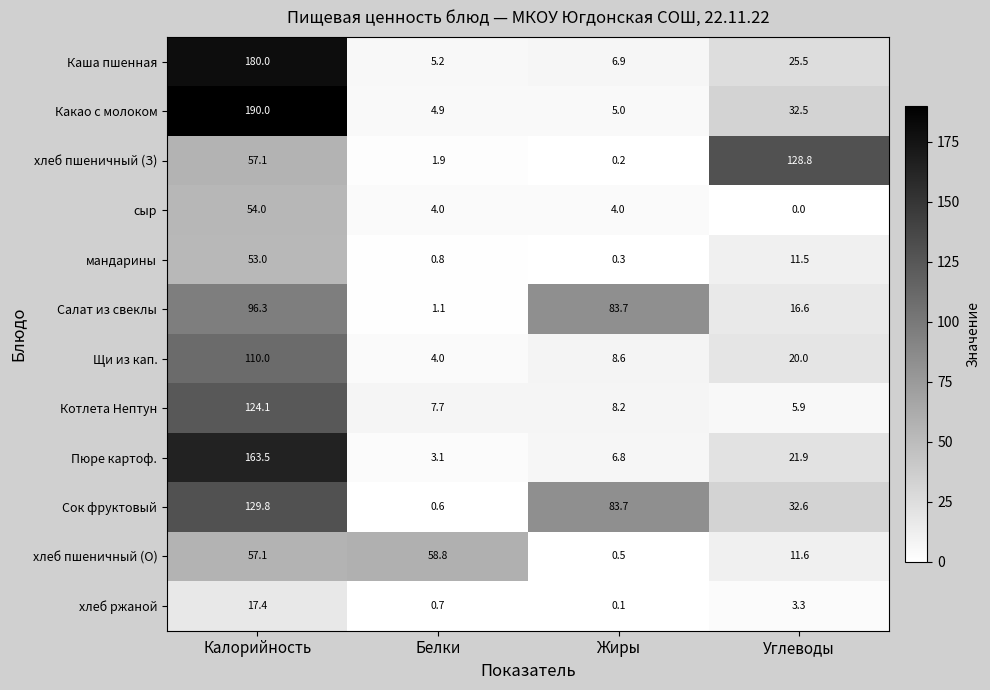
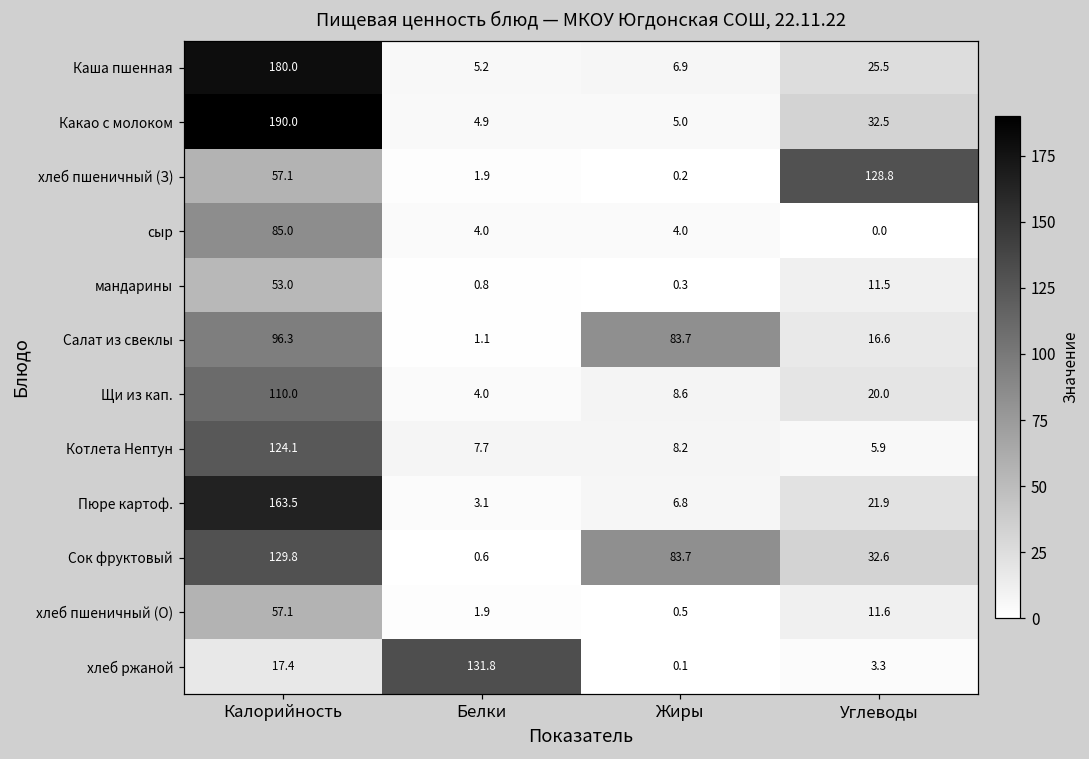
  {
    "Каша пшенная": {
      "Калорийность": 180.0,
      "Белки": 5.2,
      "Жиры": 6.9,
      "Углеводы": 25.5
    },
    "Какао с молоком": {
      "Калорийность": 190.0,
      "Белки": 4.9,
      "Жиры": 5.0,
      "Углеводы": 32.5
    },
    "хлеб пшеничный (З)": {
      "Калорийность": 57.1,
      "Белки": 1.9,
      "Жиры": 0.2,
      "Углеводы": 128.8
    },
    "сыр": {
-     "Калорийность": 54.0,
+     "Калорийность": 85.0,
      "Белки": 4.0,
      "Жиры": 4.0,
      "Углеводы": 0.0
    },
    "мандарины": {
      "Калорийность": 53.0,
      "Белки": 0.8,
      "Жиры": 0.3,
      "Углеводы": 11.5
    },
    "Салат из свеклы": {
      "Калорийность": 96.3,
      "Белки": 1.1,
      "Жиры": 83.7,
      "Углеводы": 16.6
    },
    "Щи из кап.": {
      "Калорийность": 110.0,
      "Белки": 4.0,
      "Жиры": 8.6,
      "Углеводы": 20.0
    },
    "Котлета Нептун": {
      "Калорийность": 124.1,
      "Белки": 7.7,
      "Жиры": 8.2,
      "Углеводы": 5.9
    },
    "Пюре картоф.": {
      "Калорийность": 163.5,
      "Белки": 3.1,
      "Жиры": 6.8,
      "Углеводы": 21.9
    },
    "Сок фруктовый": {
      "Калорийность": 129.8,
      "Белки": 0.6,
      "Жиры": 83.7,
      "Углеводы": 32.6
    },
    "хлеб пшеничный (О)": {
      "Калорийность": 57.1,
-     "Белки": 58.8,
+     "Белки": 1.9,
      "Жиры": 0.5,
      "Углеводы": 11.6
    },
    "хлеб ржаной": {
      "Калорийность": 17.4,
-     "Белки": 0.7,
+     "Белки": 131.8,
      "Жиры": 0.1,
      "Углеводы": 3.3
    }
  }
